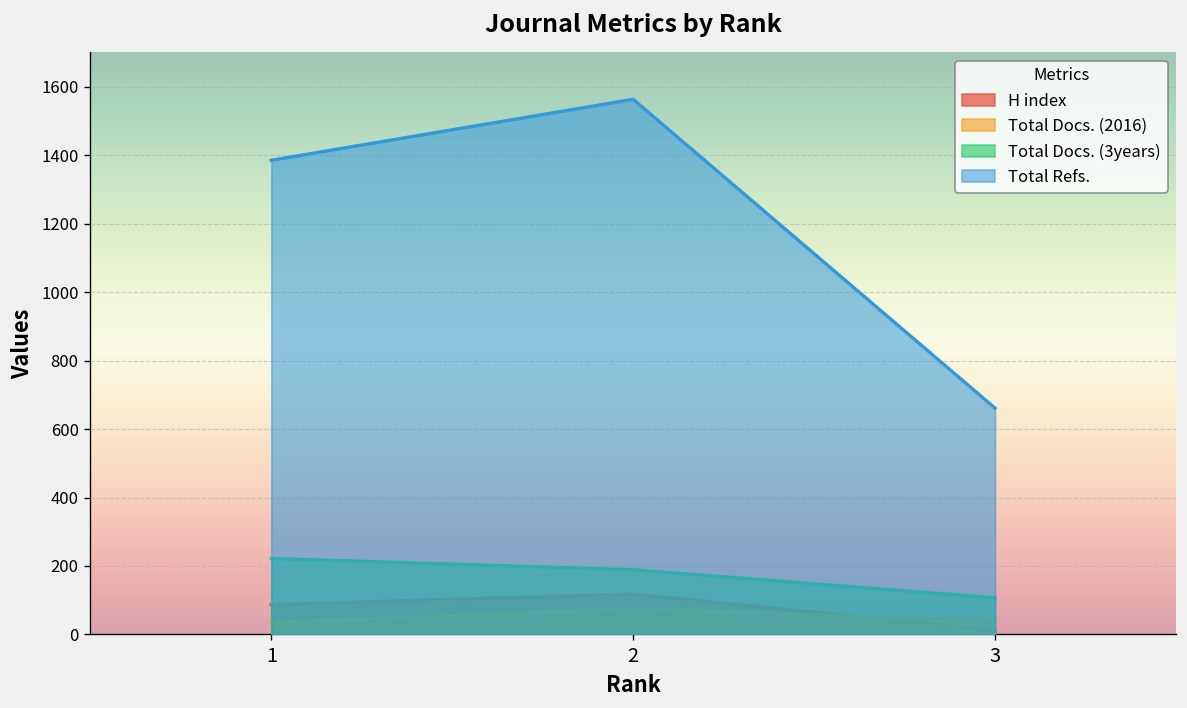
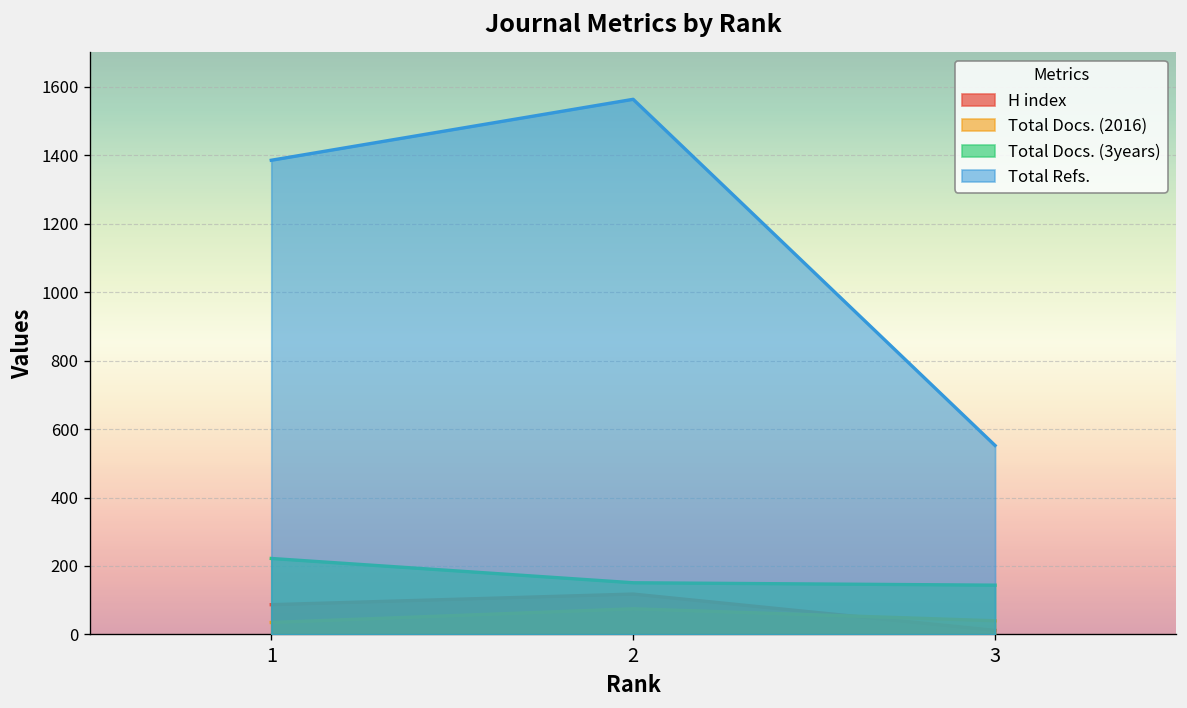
  {
    "H index": {
      "1": 90,
      "2": 120,
      "3": 10
    },
    "Total Docs. (2016)": {
      "1": 40,
      "2": 80,
      "3": 40
    },
    "Total Docs. (3years)": {
      "1": 220,
-     "2": 190,
-     "3": 110
+     "2": 150,
+     "3": 140
    },
    "Total Refs.": {
      "1": 1390,
      "2": 1560,
-     "3": 660
+     "3": 550
    }
  }
